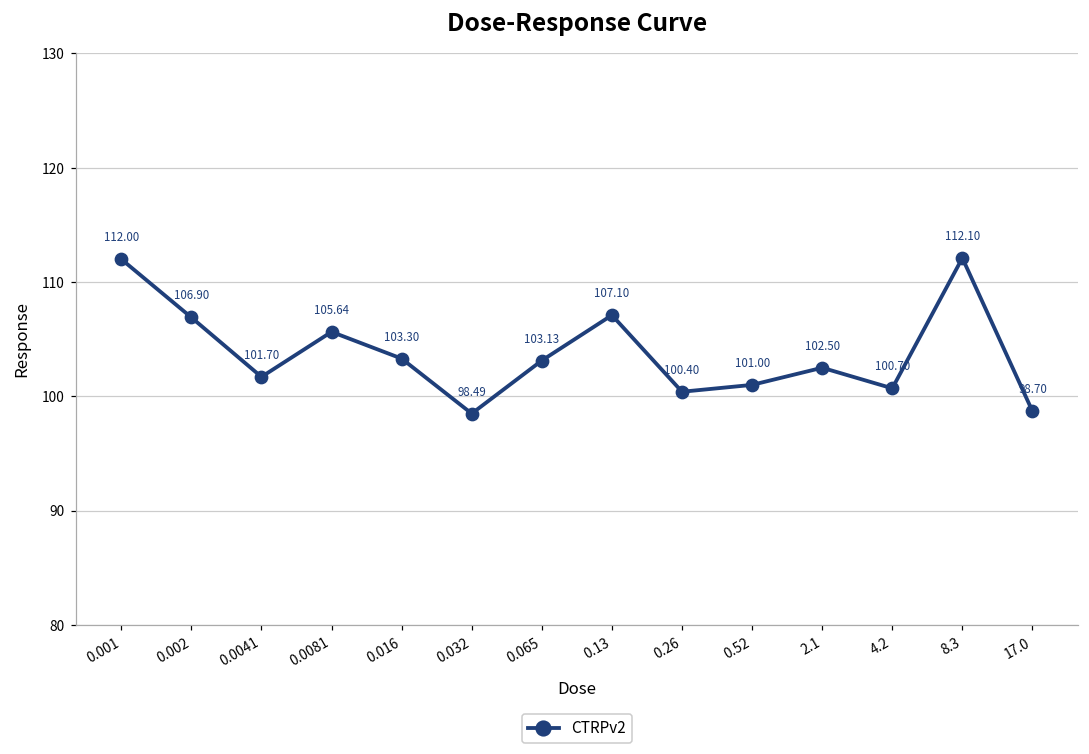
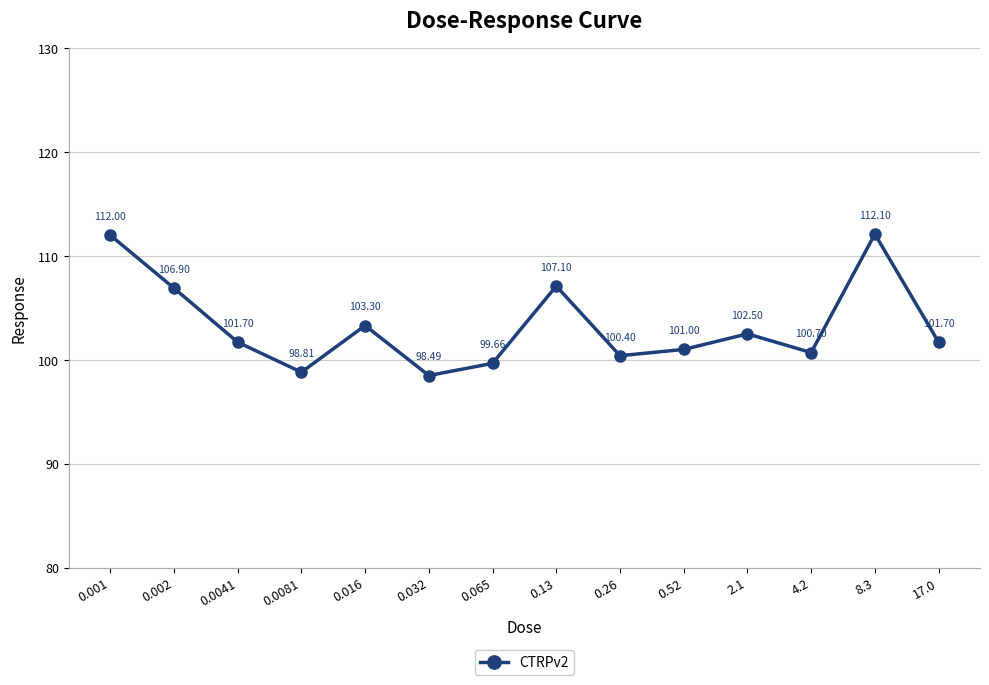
  {
    "0.001": 112.00,
    "0.002": 106.90,
    "0.0041": 101.70,
-   "0.0081": 105.64,
+   "0.0081": 98.81,
    "0.016": 103.30,
    "0.032": 98.49,
-   "0.065": 103.13,
+   "0.065": 99.66,
    "0.13": 107.10,
    "0.26": 100.40,
    "0.52": 101.00,
    "2.1": 102.50,
    "4.2": 100.70,
    "8.3": 112.10,
-   "17.0": 98.70
+   "17.0": 101.70
  }
